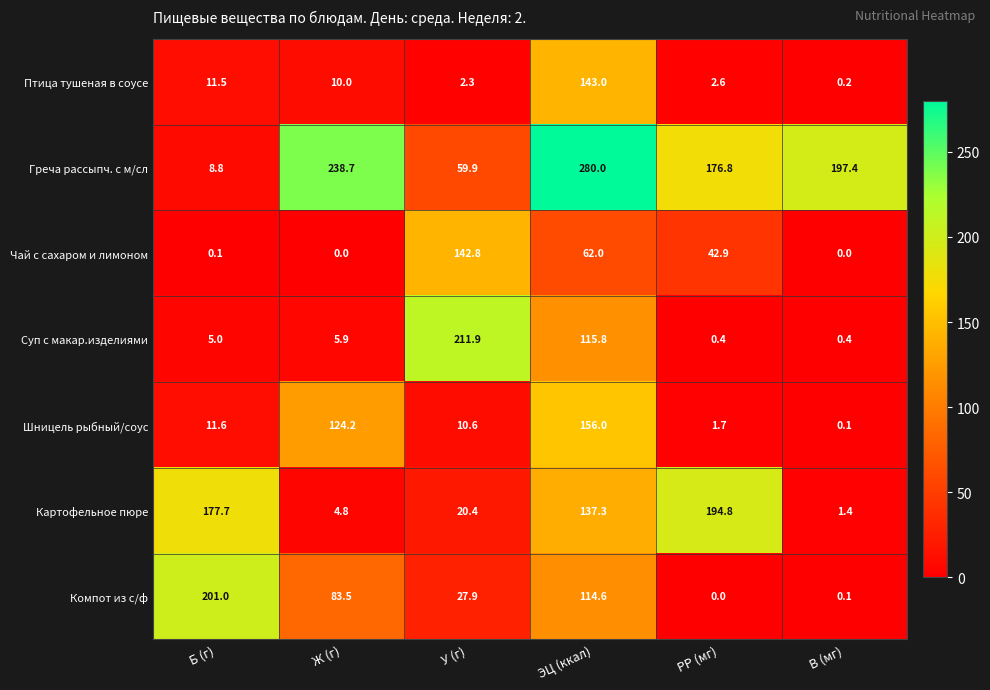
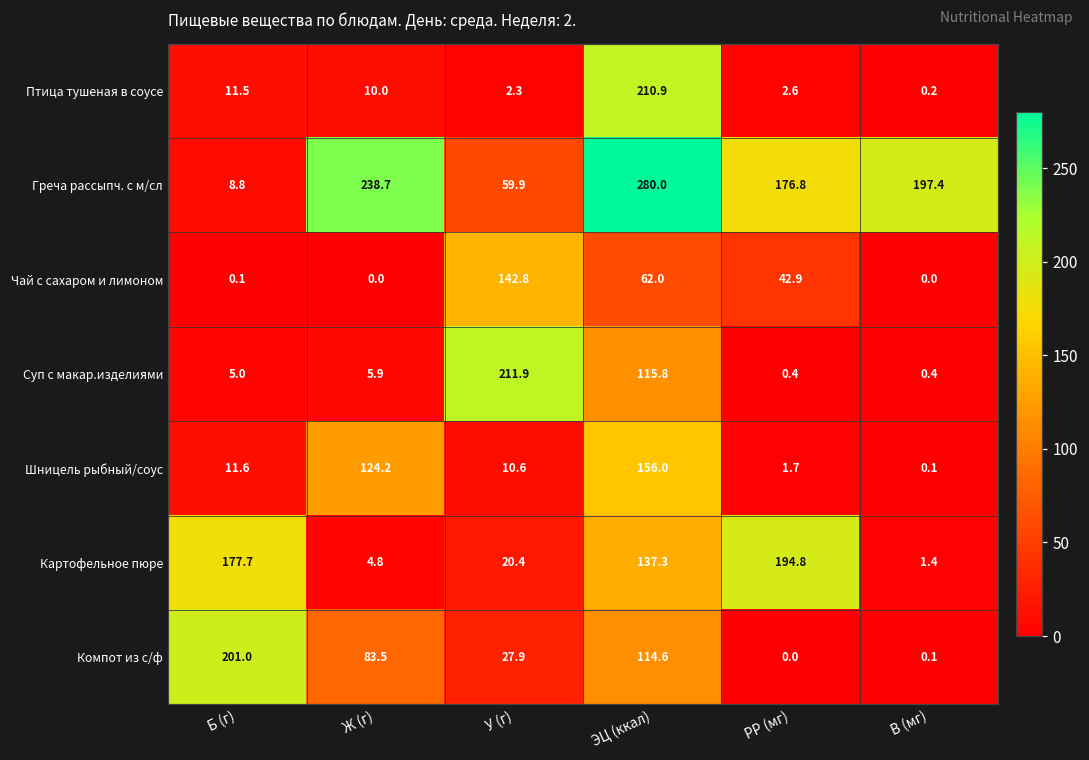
  {
    "Птица тушеная в соусе": {
      "Б (г)": 11.5,
      "Ж (г)": 10.0,
      "У (г)": 2.3,
-     "ЭЦ (ккал)": 143.0,
+     "ЭЦ (ккал)": 210.9,
      "РР (мг)": 2.6,
      "В (мг)": 0.2
    },
    "Греча рассыпч. с м/сл": {
      "Б (г)": 8.8,
      "Ж (г)": 238.7,
      "У (г)": 59.9,
      "ЭЦ (ккал)": 280.0,
      "РР (мг)": 176.8,
      "В (мг)": 197.4
    },
    "Чай с сахаром и лимоном": {
      "Б (г)": 0.1,
      "Ж (г)": 0.0,
      "У (г)": 142.8,
      "ЭЦ (ккал)": 62.0,
      "РР (мг)": 42.9,
      "В (мг)": 0.0
    },
    "Суп с макар.изделиями": {
      "Б (г)": 5.0,
      "Ж (г)": 5.9,
      "У (г)": 211.9,
      "ЭЦ (ккал)": 115.8,
      "РР (мг)": 0.4,
      "В (мг)": 0.4
    },
    "Шницель рыбный/соус": {
      "Б (г)": 11.6,
      "Ж (г)": 124.2,
      "У (г)": 10.6,
      "ЭЦ (ккал)": 156.0,
      "РР (мг)": 1.7,
      "В (мг)": 0.1
    },
    "Картофельное пюре": {
      "Б (г)": 177.7,
      "Ж (г)": 4.8,
      "У (г)": 20.4,
      "ЭЦ (ккал)": 137.3,
      "РР (мг)": 194.8,
      "В (мг)": 1.4
    },
    "Компот из с/ф": {
      "Б (г)": 201.0,
      "Ж (г)": 83.5,
      "У (г)": 27.9,
      "ЭЦ (ккал)": 114.6,
      "РР (мг)": 0.0,
      "В (мг)": 0.1
    }
  }
